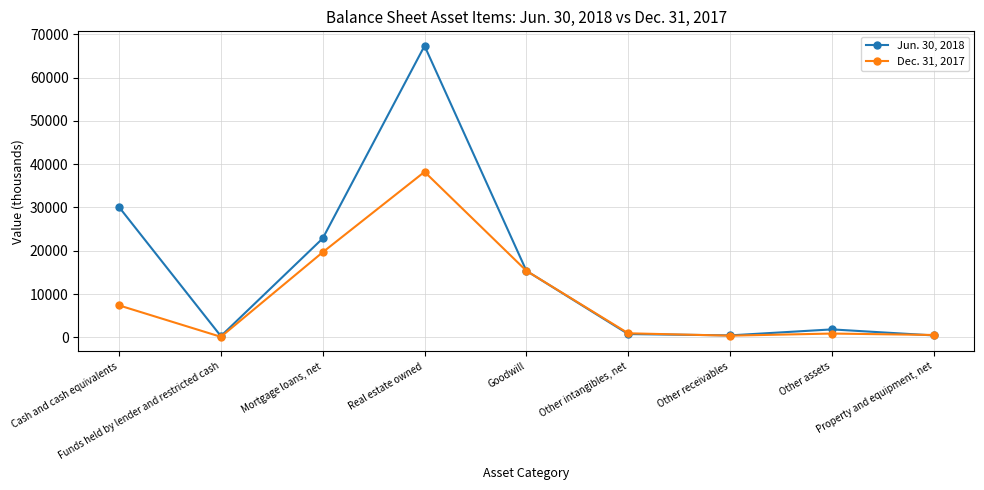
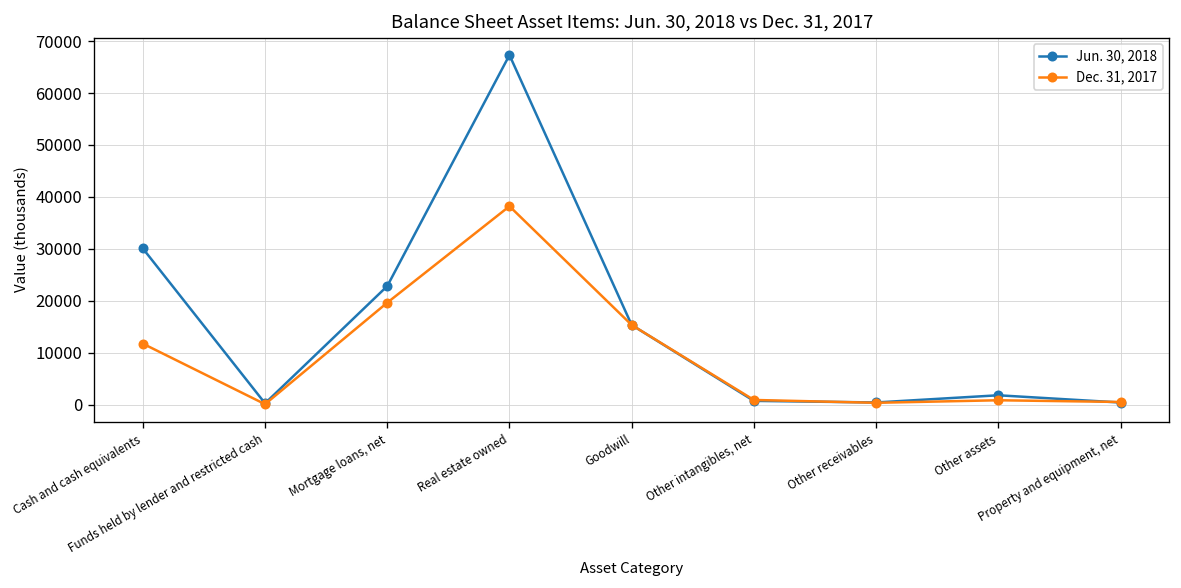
  {
    "Jun. 30, 2018": {
      "Cash and cash equivalents": 30000,
      "Mortgage loans, net": 23000,
      "Real estate owned": 67000,
      "Other assets": 2000
    },
    "Dec. 31, 2017": {
-     "Cash and cash equivalents": 7000,
+     "Cash and cash equivalents": 12000,
      "Mortgage loans, net": 20000,
      "Real estate owned": 38000,
      "Other assets": 1000
    }
  }
